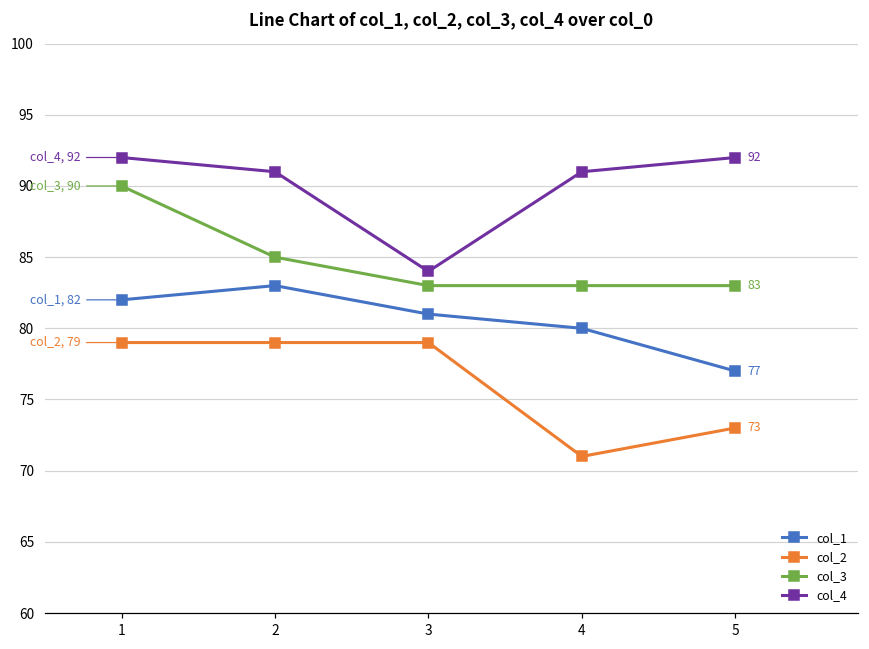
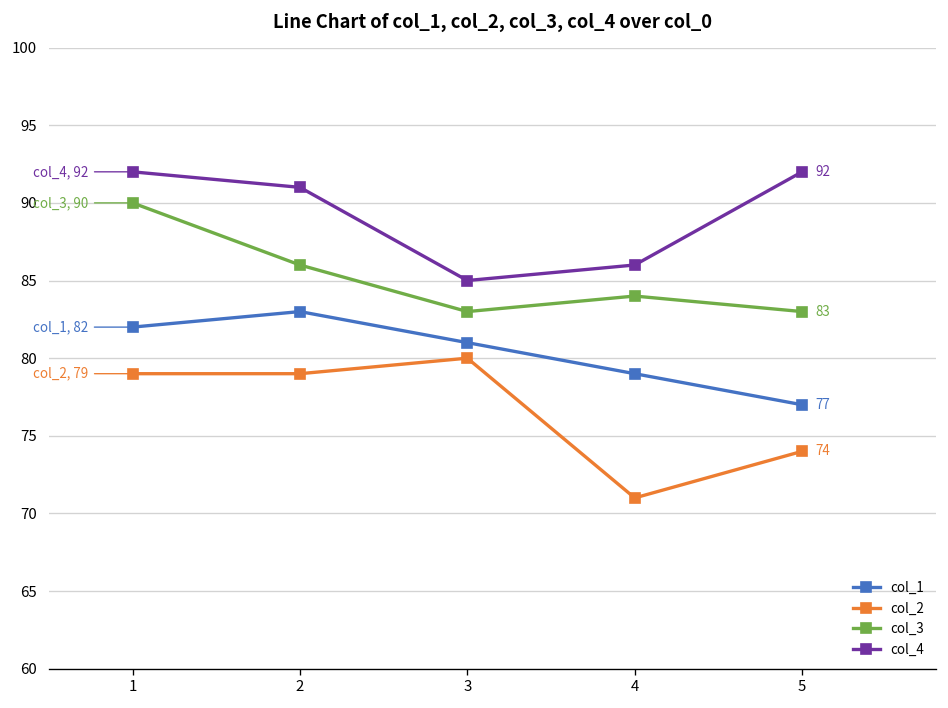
  {
    "col_1": {
      "2": 83,
      "3": 81,
-     "4": 80
+     "4": 79
    },
    "col_2": {
      "1": 79,
-     "3": 79,
-     "5": 73
+     "3": 80,
+     "5": 74
    },
    "col_3": {
-     "2": 85,
+     "2": 86,
      "3": 83,
-     "4": 83
+     "4": 84
    },
    "col_4": {
      "2": 91,
-     "3": 84,
-     "4": 91
+     "3": 85,
+     "4": 86
    }
  }
